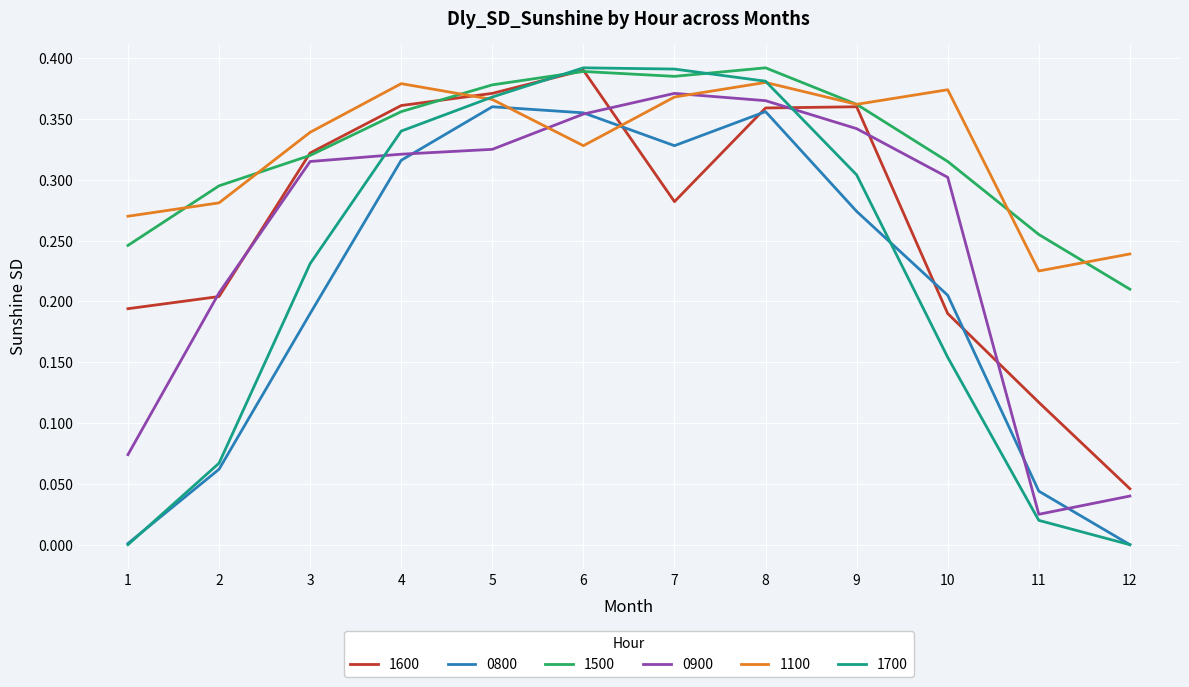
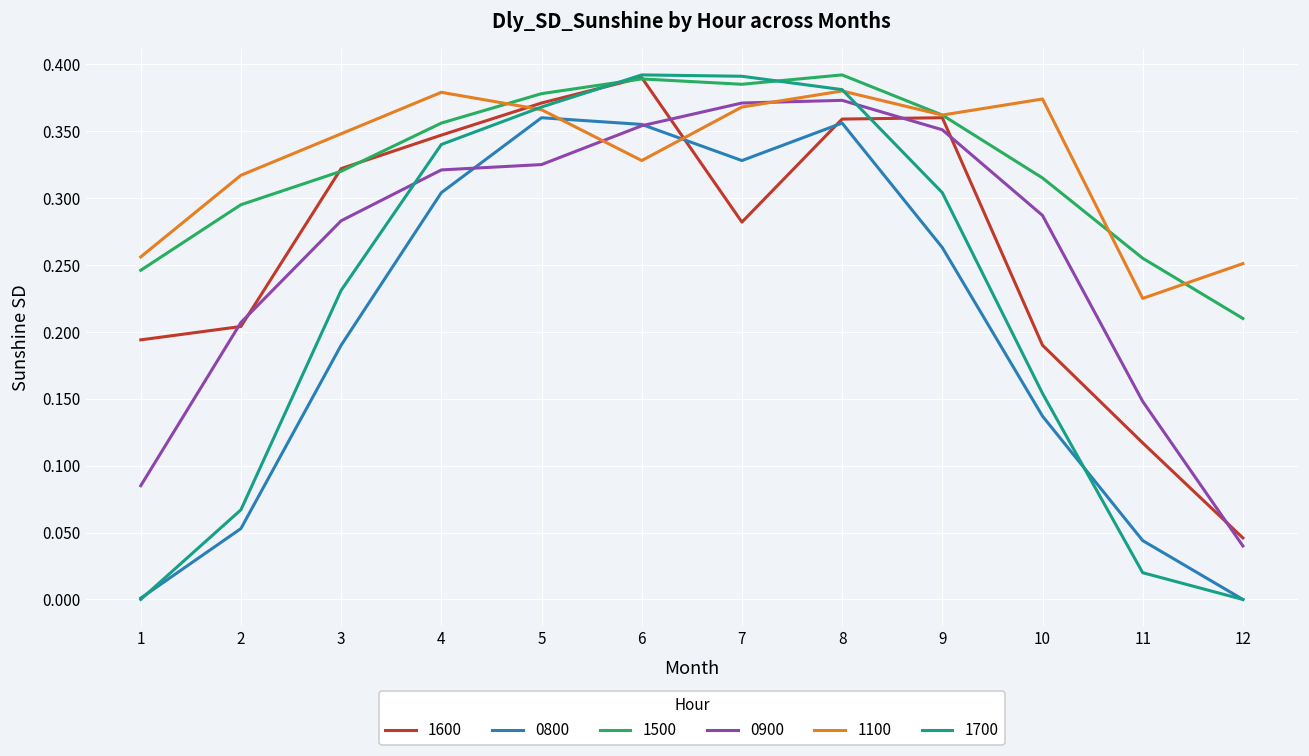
  {
    "1600": {
      "1": 0.194,
      "2": 0.204,
-     "4": 0.361,
+     "4": 0.347,
      "5": 0.371,
      "7": 0.282,
      "8": 0.359,
      "10": 0.190,
      "11": 0.117,
      "12": 0.046
    },
    "0800": {
-     "2": 0.062,
+     "2": 0.053,
      "3": 0.190,
-     "4": 0.316,
+     "4": 0.304,
      "5": 0.360,
      "7": 0.328,
      "8": 0.356,
-     "9": 0.274,
-     "10": 0.205,
+     "9": 0.263,
+     "10": 0.137,
      "11": 0.044
    },
    "0900": {
-     "1": 0.074,
+     "1": 0.085,
      "2": 0.207,
-     "3": 0.315,
+     "3": 0.283,
      "4": 0.321,
      "5": 0.325,
      "7": 0.371,
-     "8": 0.365,
-     "9": 0.342,
-     "10": 0.302,
-     "11": 0.025,
+     "8": 0.373,
+     "9": 0.351,
+     "10": 0.287,
+     "11": 0.148,
      "12": 0.040
    },
    "1100": {
-     "1": 0.270,
-     "2": 0.281,
-     "3": 0.339,
+     "1": 0.256,
+     "2": 0.317,
+     "3": 0.348,
      "4": 0.379,
      "6": 0.328,
      "7": 0.368,
      "10": 0.374,
      "11": 0.225,
-     "12": 0.239
+     "12": 0.251
    }
  }
